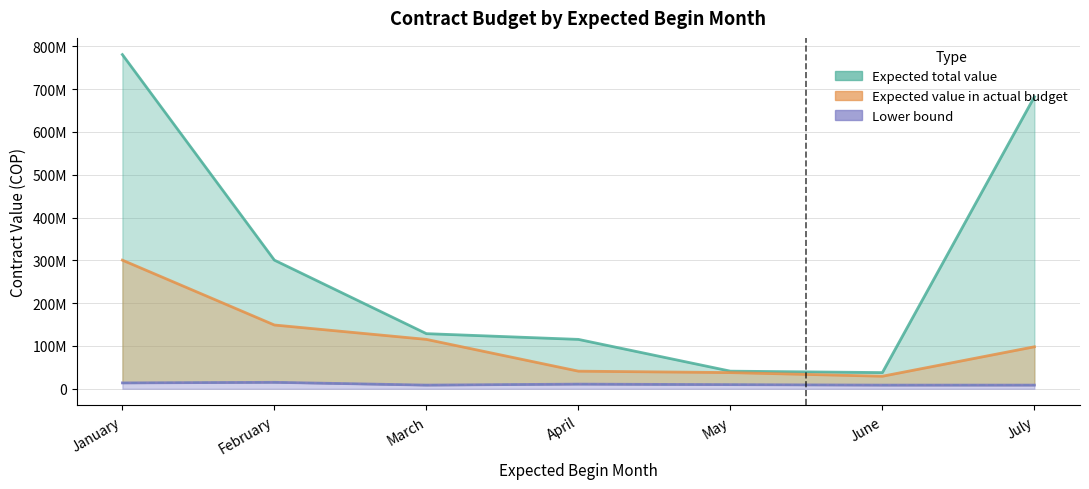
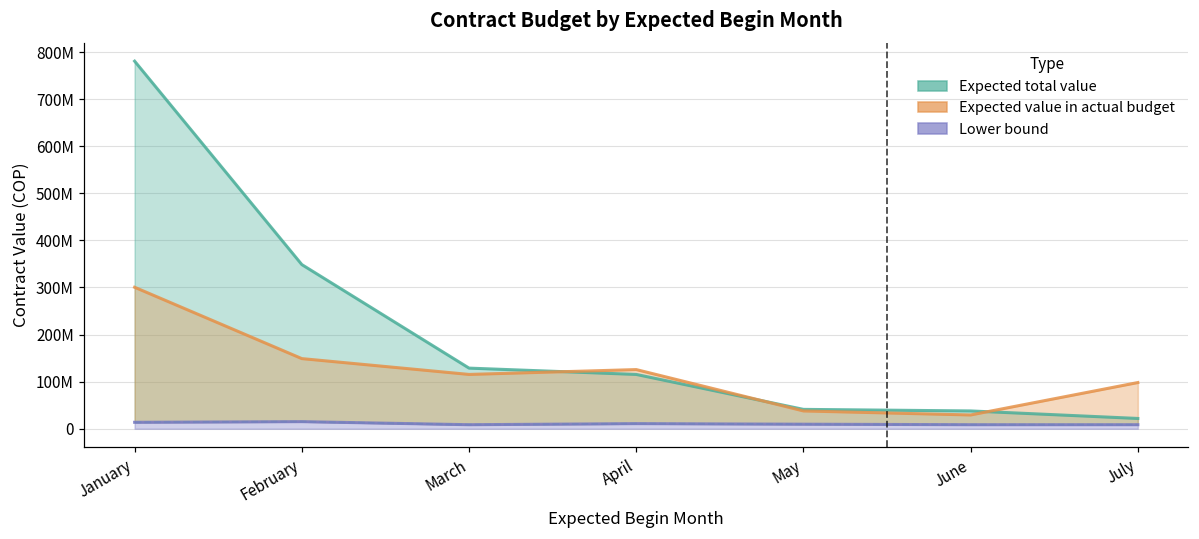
  {
    "Expected total value": {
      "January": 780000000,
-     "February": 300000000,
+     "February": 350000000,
      "March": 130000000,
      "April": 120000000,
      "June": 40000000,
-     "July": 680000000
+     "July": 20000000
    },
    "Lower bound": {
      "January": 10000000,
      "February": 20000000,
      "March": 10000000,
      "April": 10000000,
      "May": 10000000,
      "June": 10000000,
      "July": 10000000
    },
    "Expected value in actual budget": {
      "January": 300000000,
      "February": 150000000,
      "March": 120000000,
-     "April": 40000000,
+     "April": 130000000,
      "June": 30000000,
      "July": 100000000
    }
  }
